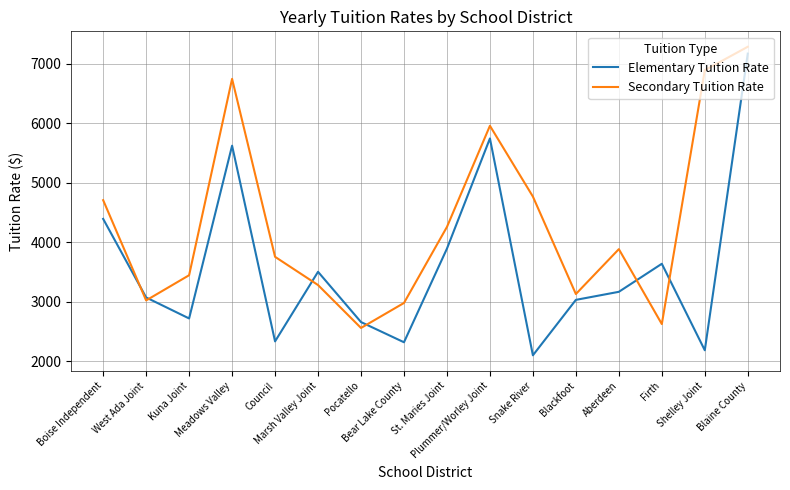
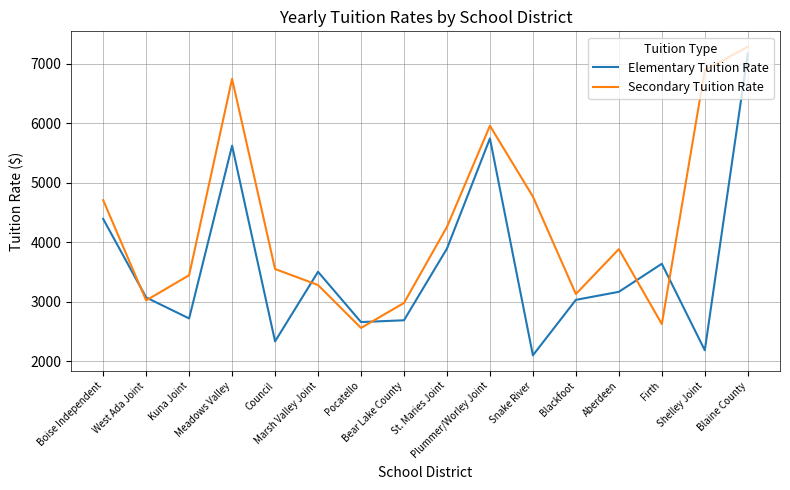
  {
    "Elementary Tuition Rate": {
      "Boise Independent": 4400,
      "West Ada Joint": 3100,
      "Kuna Joint": 2700,
      "Meadows Valley": 5600,
      "Council": 2300,
      "Marsh Valley Joint": 3500,
      "Pocatello": 2700,
-     "Bear Lake County": 2300,
+     "Bear Lake County": 2700,
      "St. Maries Joint": 3900,
      "Plummer/Worley Joint": 5700,
      "Snake River": 2100,
      "Blackfoot": 3000,
      "Aberdeen": 3200,
      "Firth": 3600,
      "Shelley Joint": 2200
    },
    "Secondary Tuition Rate": {
      "Boise Independent": 4700,
      "West Ada Joint": 3000,
      "Kuna Joint": 3400,
      "Meadows Valley": 6700,
-     "Council": 3800,
+     "Council": 3500,
      "Marsh Valley Joint": 3300,
      "Pocatello": 2600,
      "Bear Lake County": 3000,
      "St. Maries Joint": 4300,
      "Plummer/Worley Joint": 6000,
      "Snake River": 4800,
      "Blackfoot": 3100,
      "Aberdeen": 3900,
      "Firth": 2600
    }
  }
